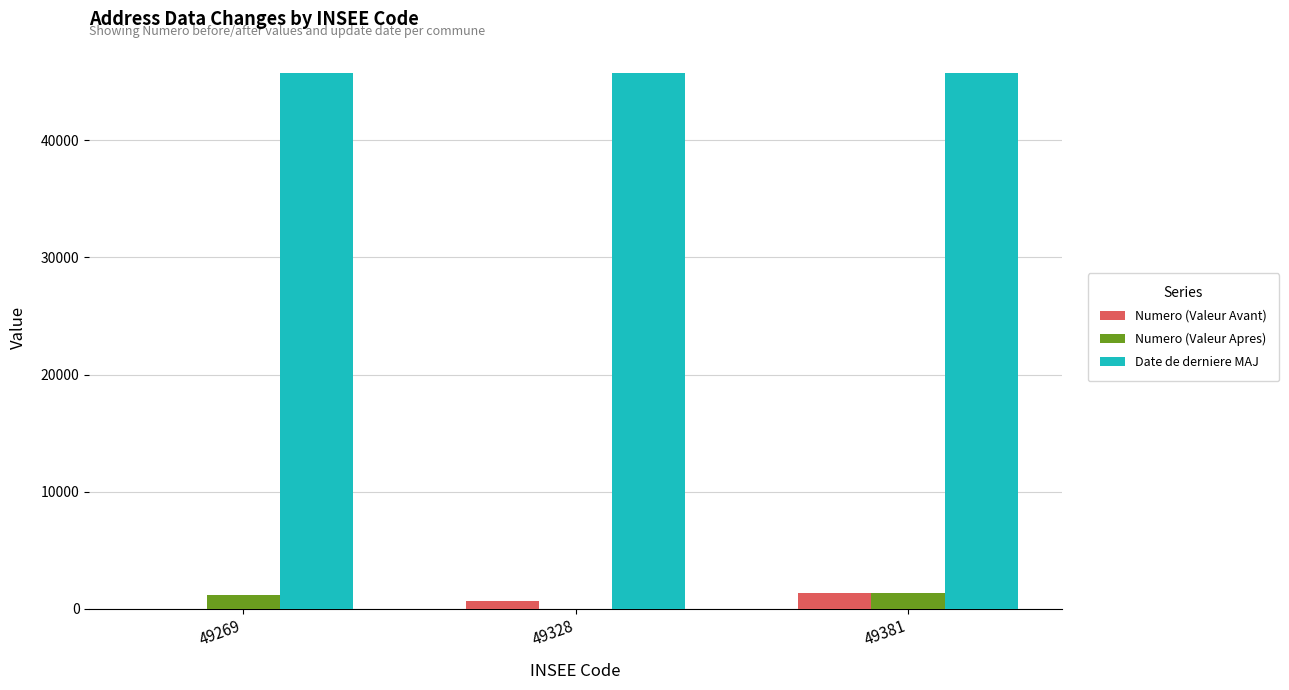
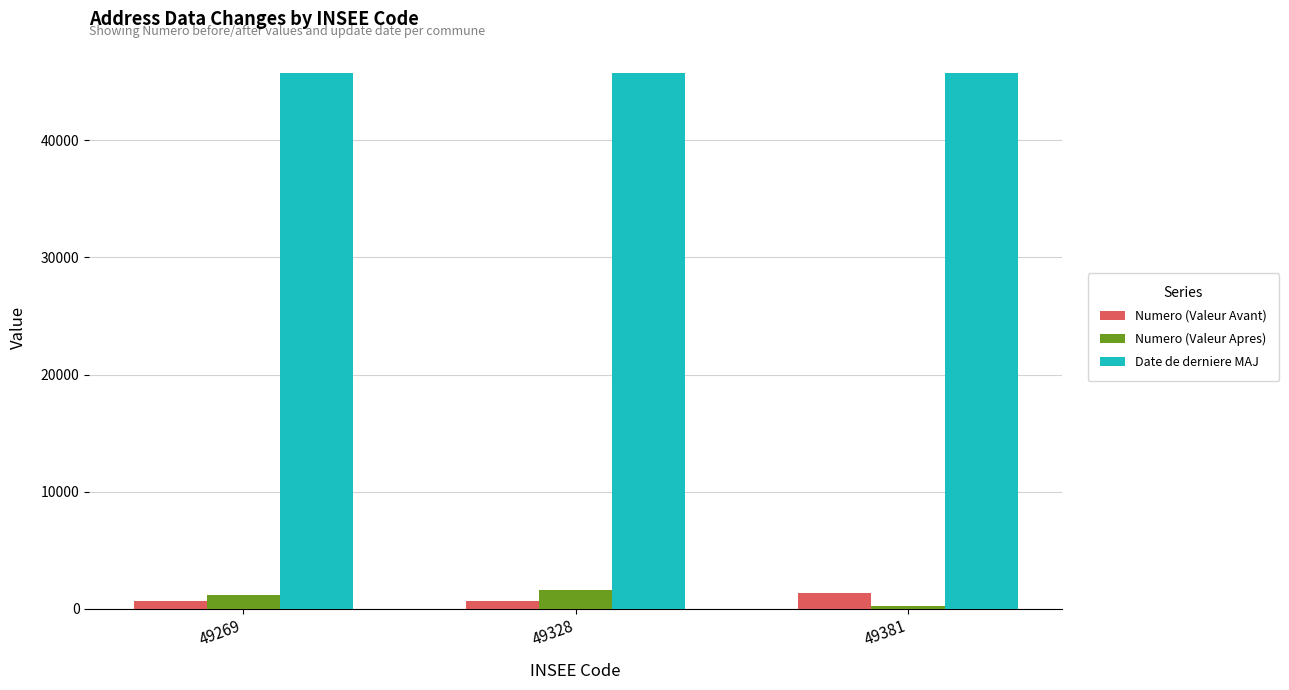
  {
    "Numero (Valeur Avant)": {
-     "49269": 0,
+     "49269": 700,
      "49328": 700,
      "49381": 1300
    },
    "Numero (Valeur Apres)": {
      "49269": 1100,
-     "49328": 0,
-     "49381": 1300
+     "49328": 1600,
+     "49381": 300
    },
    "Date de derniere MAJ": {
      "49269": 45800,
      "49328": 45800,
      "49381": 45800
    }
  }
